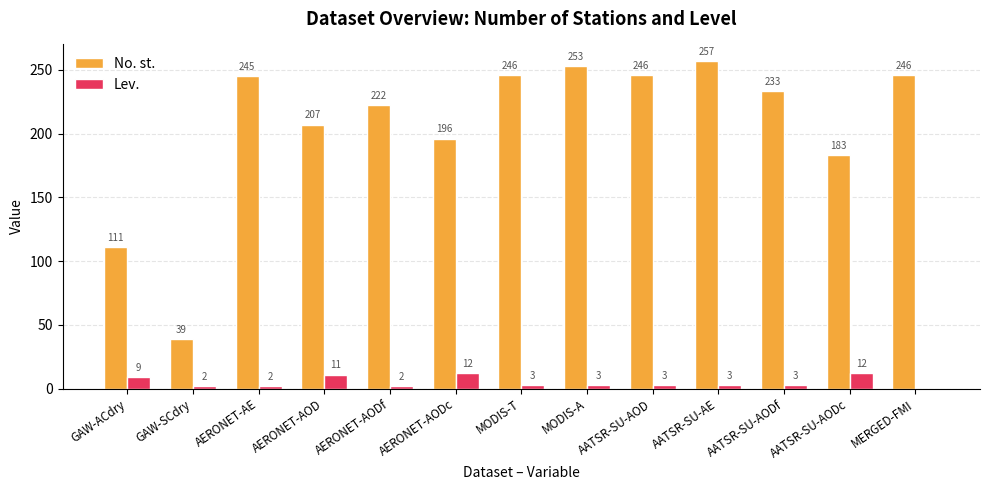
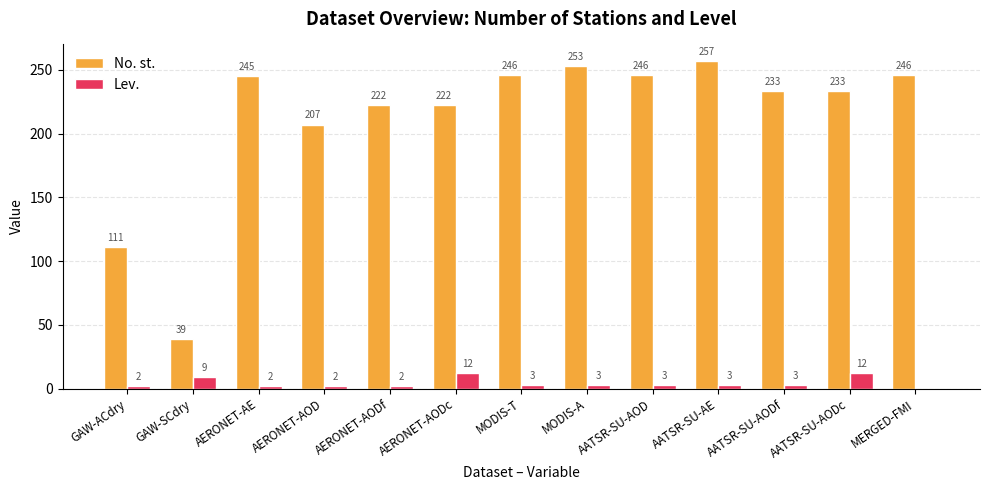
  {
    "No. st.": {
      "GAW-ACdry": 111,
      "GAW-SCdry": 39,
      "AERONET-AE": 245,
      "AERONET-AOD": 207,
      "AERONET-AODf": 222,
-     "AERONET-AODc": 196,
+     "AERONET-AODc": 222,
      "MODIS-T": 246,
      "MODIS-A": 253,
      "AATSR-SU-AOD": 246,
      "AATSR-SU-AE": 257,
      "AATSR-SU-AODf": 233,
-     "AATSR-SU-AODc": 183,
+     "AATSR-SU-AODc": 233,
      "MERGED-FMI": 246
    },
    "Lev.": {
-     "GAW-ACdry": 9,
-     "GAW-SCdry": 2,
+     "GAW-ACdry": 2,
+     "GAW-SCdry": 9,
      "AERONET-AE": 2,
-     "AERONET-AOD": 11,
+     "AERONET-AOD": 2,
      "AERONET-AODf": 2,
      "AERONET-AODc": 12,
      "MODIS-T": 3,
      "MODIS-A": 3,
      "AATSR-SU-AOD": 3,
      "AATSR-SU-AE": 3,
      "AATSR-SU-AODf": 3,
      "AATSR-SU-AODc": 12
    }
  }
